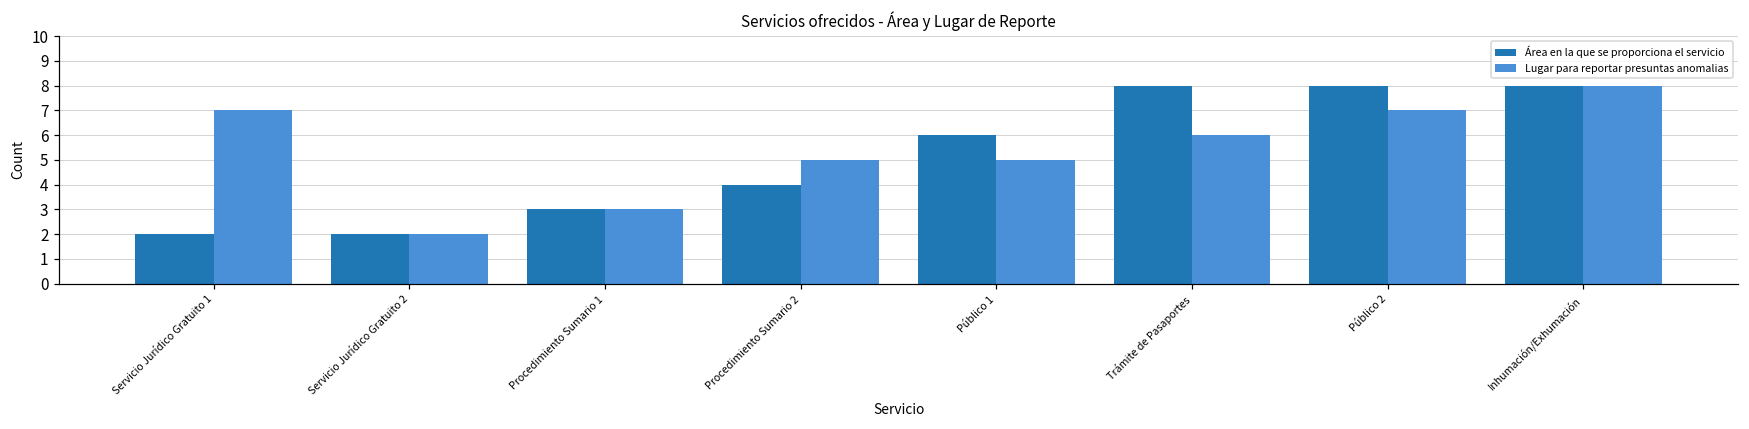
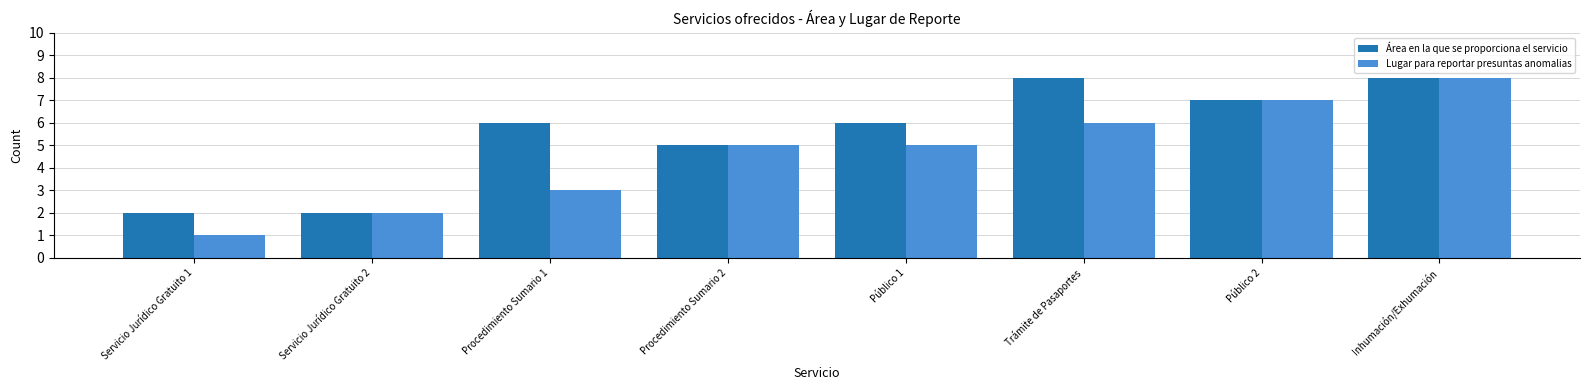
  {
    "Área en la que se proporciona el servicio": {
      "Servicio Jurídico Gratuito 1": 2,
      "Servicio Jurídico Gratuito 2": 2,
-     "Procedimiento Sumario 1": 3,
-     "Procedimiento Sumario 2": 4,
+     "Procedimiento Sumario 1": 6,
+     "Procedimiento Sumario 2": 5,
      "Público 1": 6,
      "Trámite de Pasaportes": 8,
-     "Público 2": 8,
+     "Público 2": 7,
      "Inhumación/Exhumación": 8
    },
    "Lugar para reportar presuntas anomalias": {
-     "Servicio Jurídico Gratuito 1": 7,
+     "Servicio Jurídico Gratuito 1": 1,
      "Servicio Jurídico Gratuito 2": 2,
      "Procedimiento Sumario 1": 3,
      "Procedimiento Sumario 2": 5,
      "Público 1": 5,
      "Trámite de Pasaportes": 6,
      "Público 2": 7,
      "Inhumación/Exhumación": 8
    }
  }
